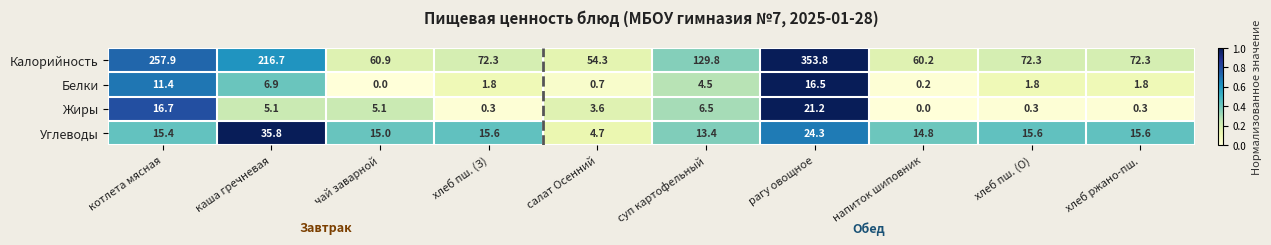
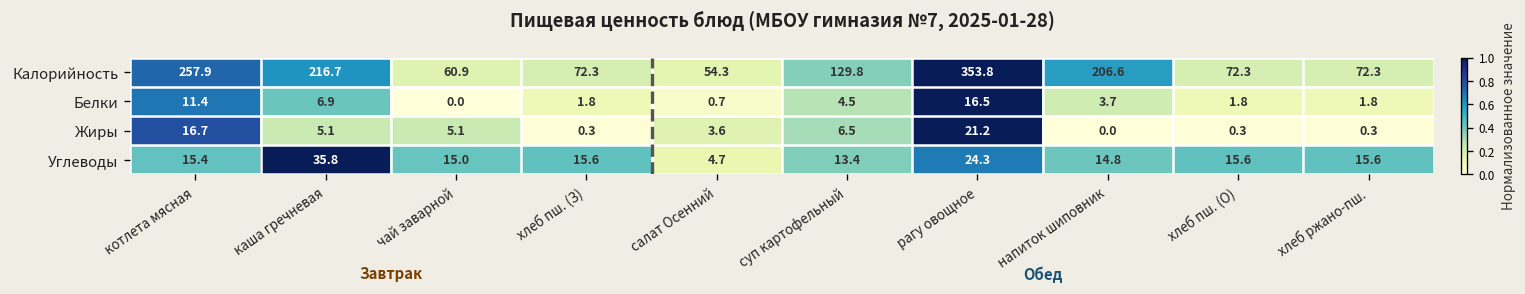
  {
    "Калорийность": {
      "котлета мясная": 257.9,
      "каша гречневая": 216.7,
      "чай заварной": 60.9,
      "хлеб пш. (З)": 72.3,
      "салат Осенний": 54.3,
      "суп картофельный": 129.8,
      "рагу овощное": 353.8,
-     "напиток шиповник": 60.2,
+     "напиток шиповник": 206.6,
      "хлеб пш. (О)": 72.3,
      "хлеб ржано-пш.": 72.3
    },
    "Белки": {
      "котлета мясная": 11.4,
      "каша гречневая": 6.9,
      "чай заварной": 0.0,
      "хлеб пш. (З)": 1.8,
      "салат Осенний": 0.7,
      "суп картофельный": 4.5,
      "рагу овощное": 16.5,
-     "напиток шиповник": 0.2,
+     "напиток шиповник": 3.7,
      "хлеб пш. (О)": 1.8,
      "хлеб ржано-пш.": 1.8
    },
    "Жиры": {
      "котлета мясная": 16.7,
      "каша гречневая": 5.1,
      "чай заварной": 5.1,
      "хлеб пш. (З)": 0.3,
      "салат Осенний": 3.6,
      "суп картофельный": 6.5,
      "рагу овощное": 21.2,
      "напиток шиповник": 0.0,
      "хлеб пш. (О)": 0.3,
      "хлеб ржано-пш.": 0.3
    },
    "Углеводы": {
      "котлета мясная": 15.4,
      "каша гречневая": 35.8,
      "чай заварной": 15.0,
      "хлеб пш. (З)": 15.6,
      "салат Осенний": 4.7,
      "суп картофельный": 13.4,
      "рагу овощное": 24.3,
      "напиток шиповник": 14.8,
      "хлеб пш. (О)": 15.6,
      "хлеб ржано-пш.": 15.6
    }
  }
